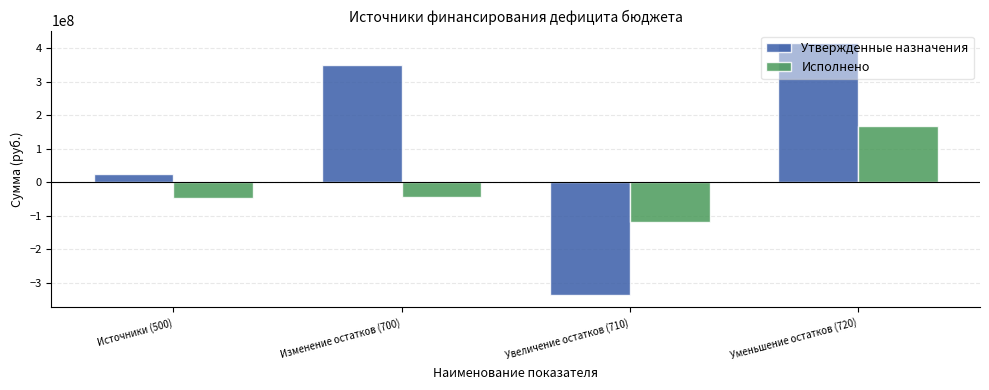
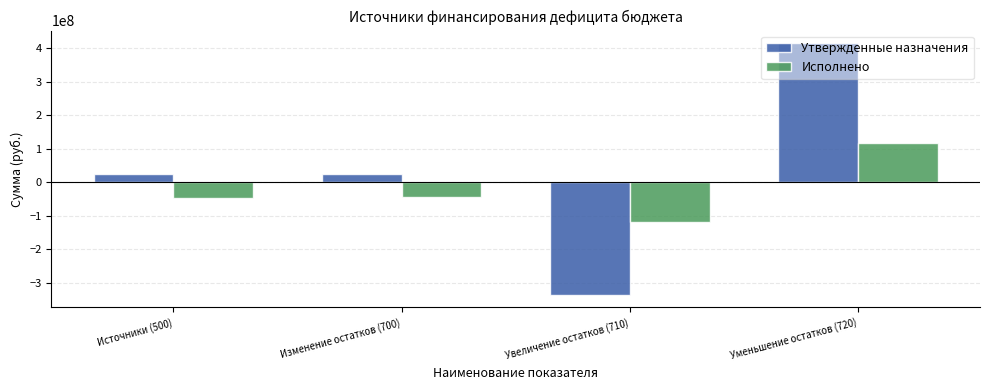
  {
    "Утвержденные назначения": {
      "Источники (500)": 20000000,
-     "Изменение остатков (700)": 350000000,
+     "Изменение остатков (700)": 20000000,
      "Увеличение остатков (710)": -340000000
    },
    "Исполнено": {
      "Источники (500)": -50000000,
      "Изменение остатков (700)": -40000000,
      "Увеличение остатков (710)": -120000000,
-     "Уменьшение остатков (720)": 170000000
+     "Уменьшение остатков (720)": 120000000
    }
  }
